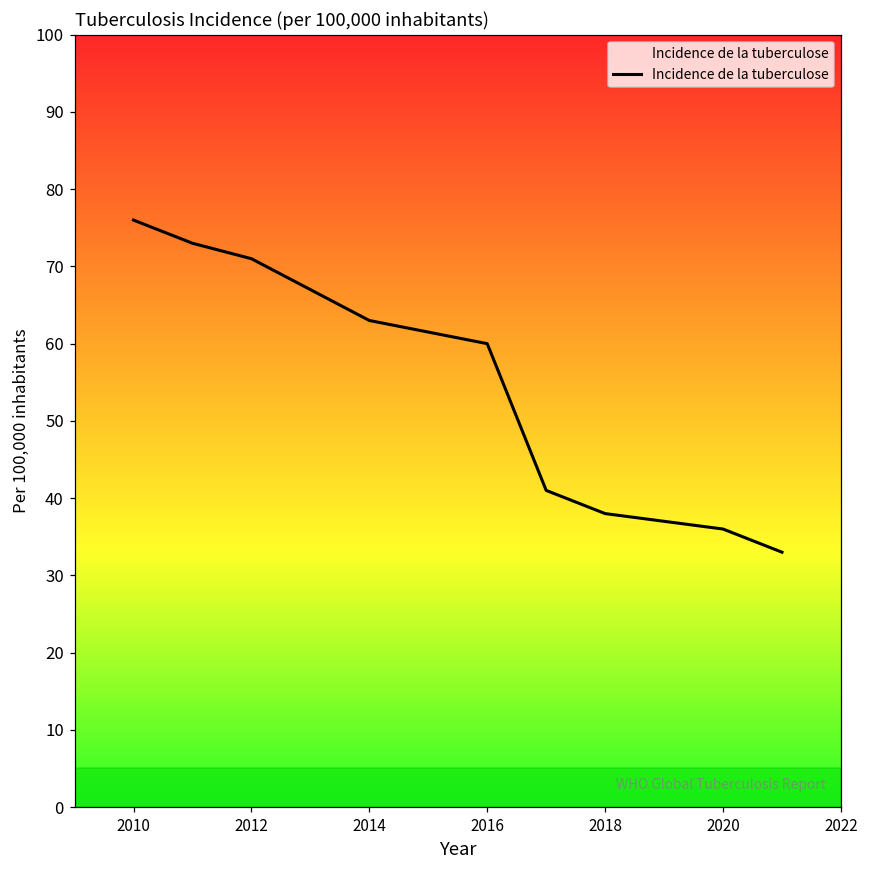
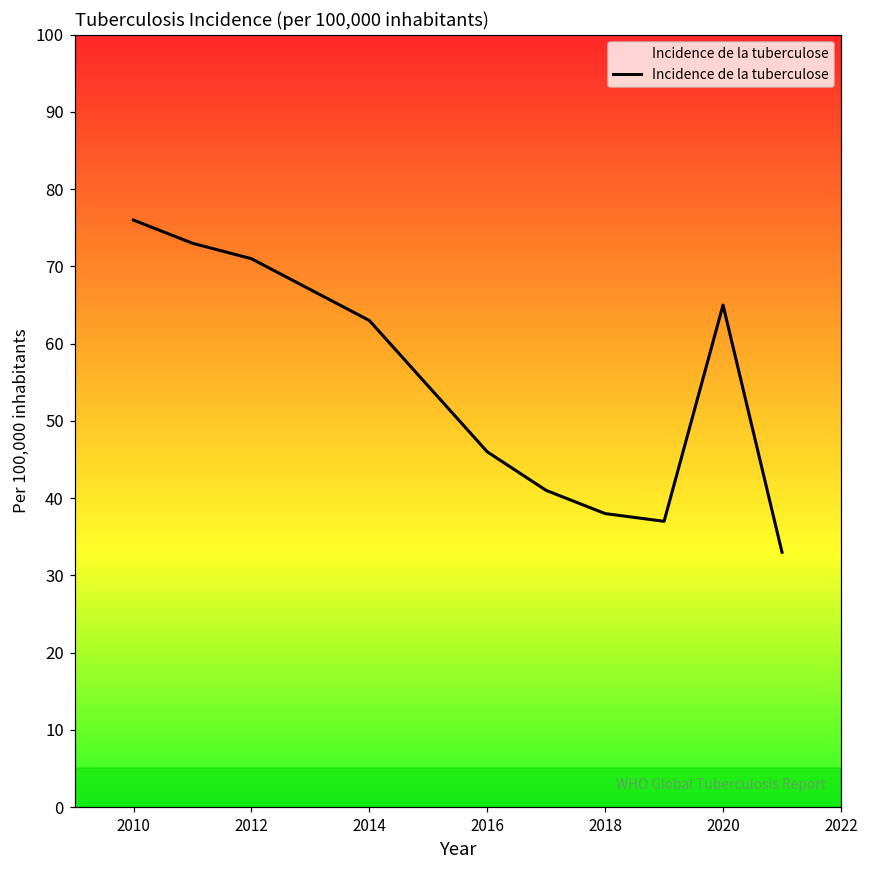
  {
    "2010": 76,
    "2012": 71,
    "2014": 63,
-   "2016": 60,
+   "2016": 46,
    "2018": 38,
-   "2020": 36
+   "2020": 65
  }
